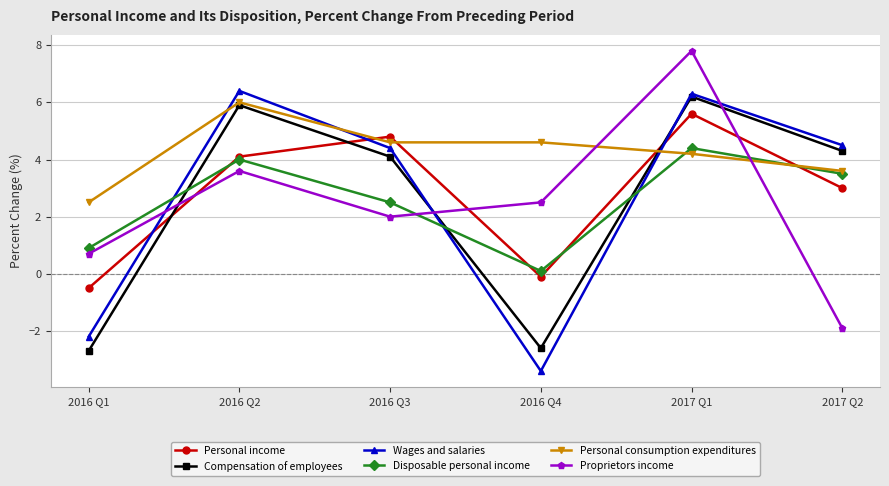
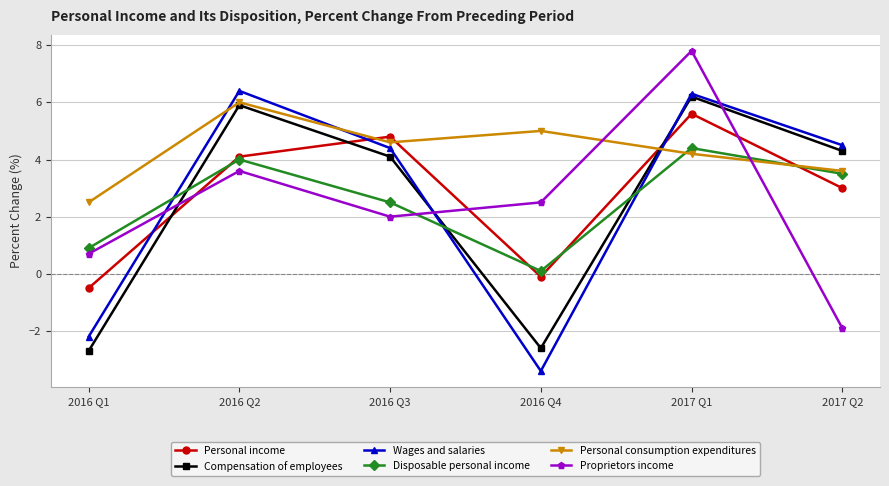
  {
    "Personal income": {
      "2016 Q1": -0.5,
      "2016 Q2": 4.1,
      "2016 Q3": 4.8,
      "2016 Q4": -0.1,
      "2017 Q1": 5.6,
      "2017 Q2": 3.0
    },
    "Compensation of employees": {
      "2016 Q1": -2.7,
      "2016 Q2": 5.9,
      "2016 Q3": 4.1,
      "2016 Q4": -2.6,
      "2017 Q1": 6.2,
      "2017 Q2": 4.3
    },
    "Wages and salaries": {
      "2016 Q1": -2.2,
      "2016 Q2": 6.4,
      "2016 Q3": 4.4,
      "2016 Q4": -3.4,
      "2017 Q1": 6.3,
      "2017 Q2": 4.5
    },
    "Disposable personal income": {
      "2016 Q1": 0.9,
      "2016 Q2": 4.0,
      "2016 Q3": 2.5,
      "2016 Q4": 0.1,
      "2017 Q1": 4.4,
      "2017 Q2": 3.5
    },
    "Personal consumption expenditures": {
      "2016 Q1": 2.5,
      "2016 Q2": 6.0,
      "2016 Q3": 4.6,
-     "2016 Q4": 4.6,
+     "2016 Q4": 5.0,
      "2017 Q1": 4.2,
      "2017 Q2": 3.6
    },
    "Proprietors income": {
      "2016 Q1": 0.7,
      "2016 Q2": 3.6,
      "2016 Q3": 2.0,
      "2016 Q4": 2.5,
      "2017 Q1": 7.8,
      "2017 Q2": -1.9
    }
  }
